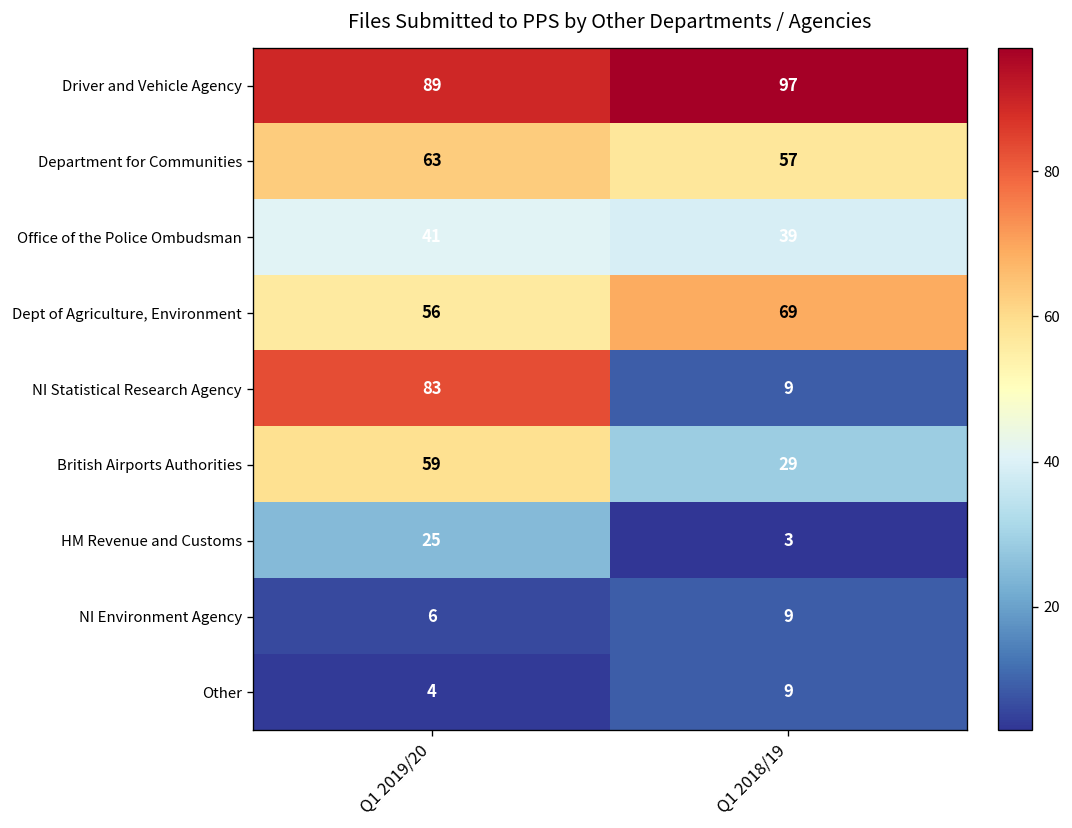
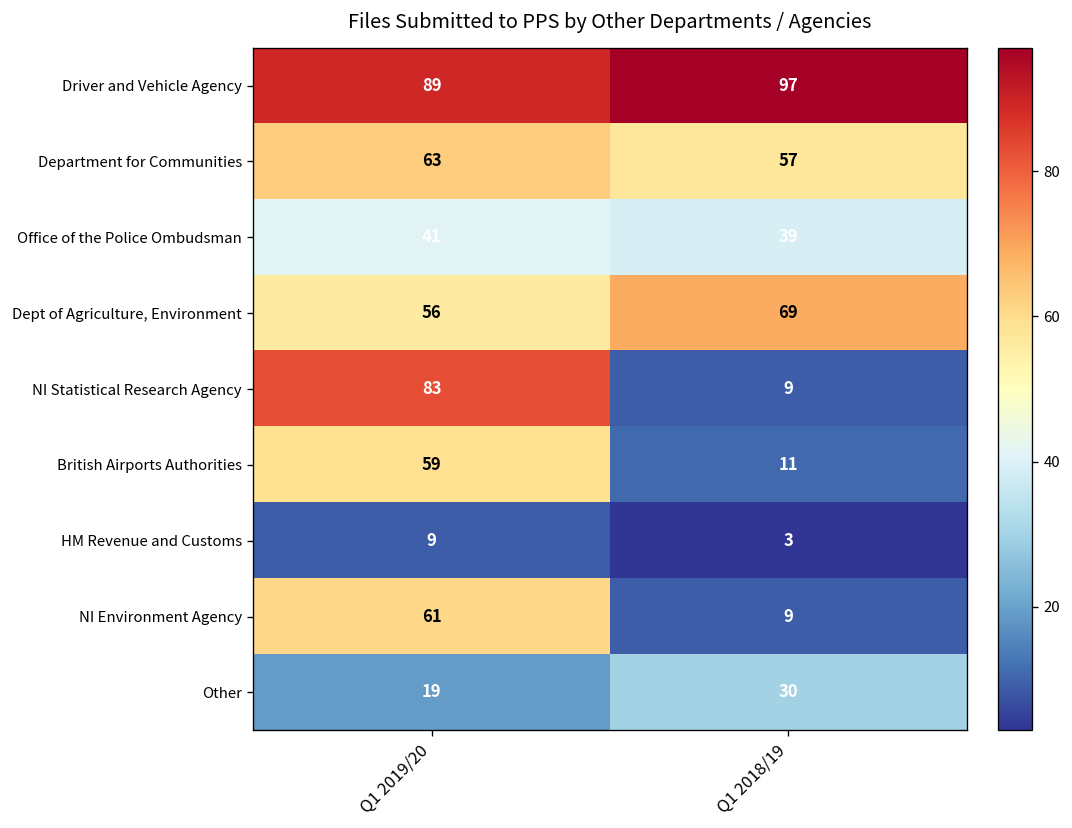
  {
    "Driver and Vehicle Agency": {
      "Q1 2019/20": 89,
      "Q1 2018/19": 97
    },
    "Department for Communities": {
      "Q1 2019/20": 63,
      "Q1 2018/19": 57
    },
    "Dept of Agriculture, Environment": {
      "Q1 2019/20": 56,
      "Q1 2018/19": 69
    },
    "NI Statistical Research Agency": {
      "Q1 2019/20": 83,
      "Q1 2018/19": 9
    },
    "British Airports Authorities": {
      "Q1 2019/20": 59,
-     "Q1 2018/19": 29
+     "Q1 2018/19": 11
    },
    "HM Revenue and Customs": {
-     "Q1 2019/20": 25,
+     "Q1 2019/20": 9,
      "Q1 2018/19": 3
    },
    "NI Environment Agency": {
-     "Q1 2019/20": 6,
+     "Q1 2019/20": 61,
      "Q1 2018/19": 9
    },
    "Other": {
-     "Q1 2019/20": 4,
-     "Q1 2018/19": 9
+     "Q1 2019/20": 19,
+     "Q1 2018/19": 30
    }
  }
